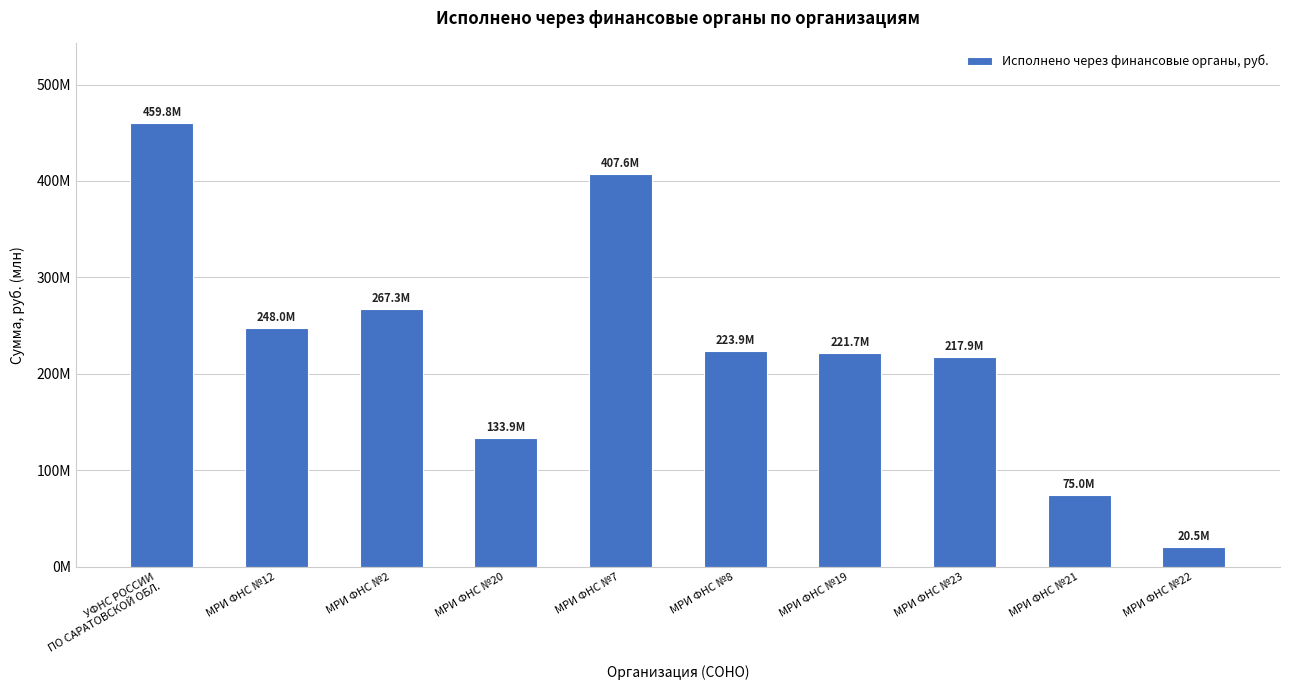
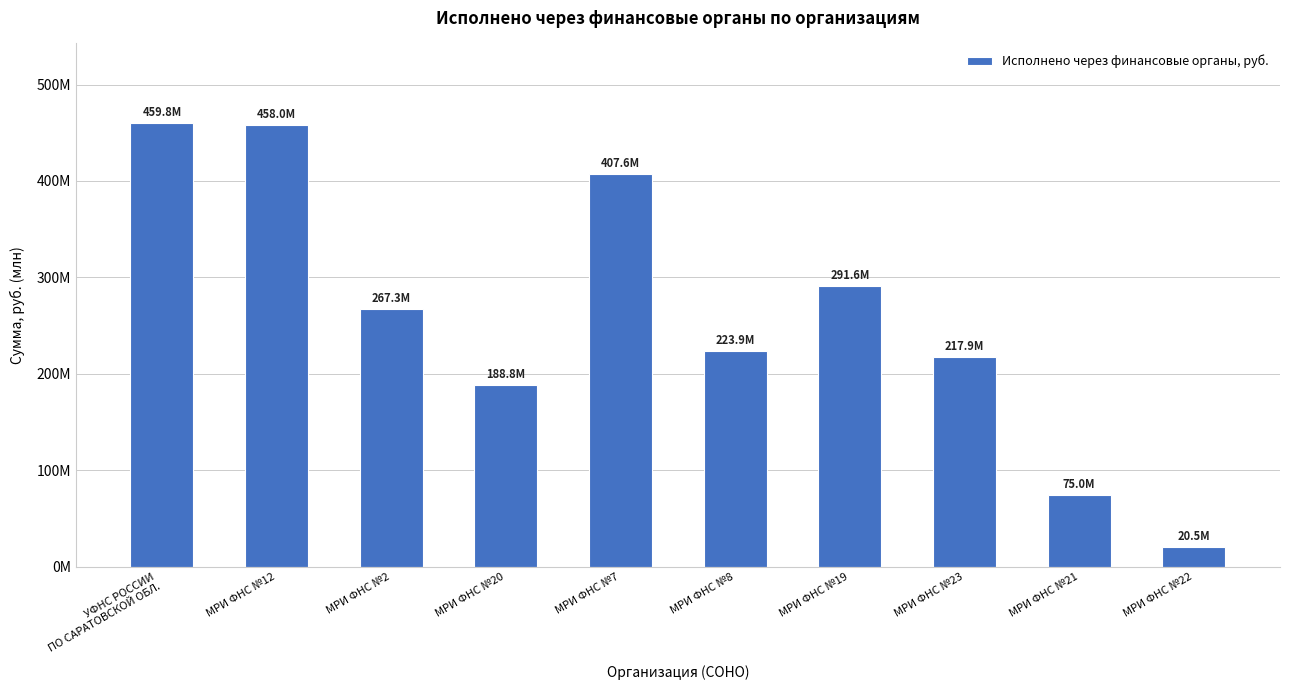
  {
    "УФНС РОССИИ ПО САРАТОВСКОЙ ОБЛ.": "459.8M",
-   "МРИ ФНС №12": "248.0M",
+   "МРИ ФНС №12": "458.0M",
    "МРИ ФНС №2": "267.3M",
-   "МРИ ФНС №20": "133.9M",
+   "МРИ ФНС №20": "188.8M",
    "МРИ ФНС №7": "407.6M",
    "МРИ ФНС №8": "223.9M",
-   "МРИ ФНС №19": "221.7M",
+   "МРИ ФНС №19": "291.6M",
    "МРИ ФНС №23": "217.9M",
    "МРИ ФНС №21": "75.0M",
    "МРИ ФНС №22": "20.5M"
  }
